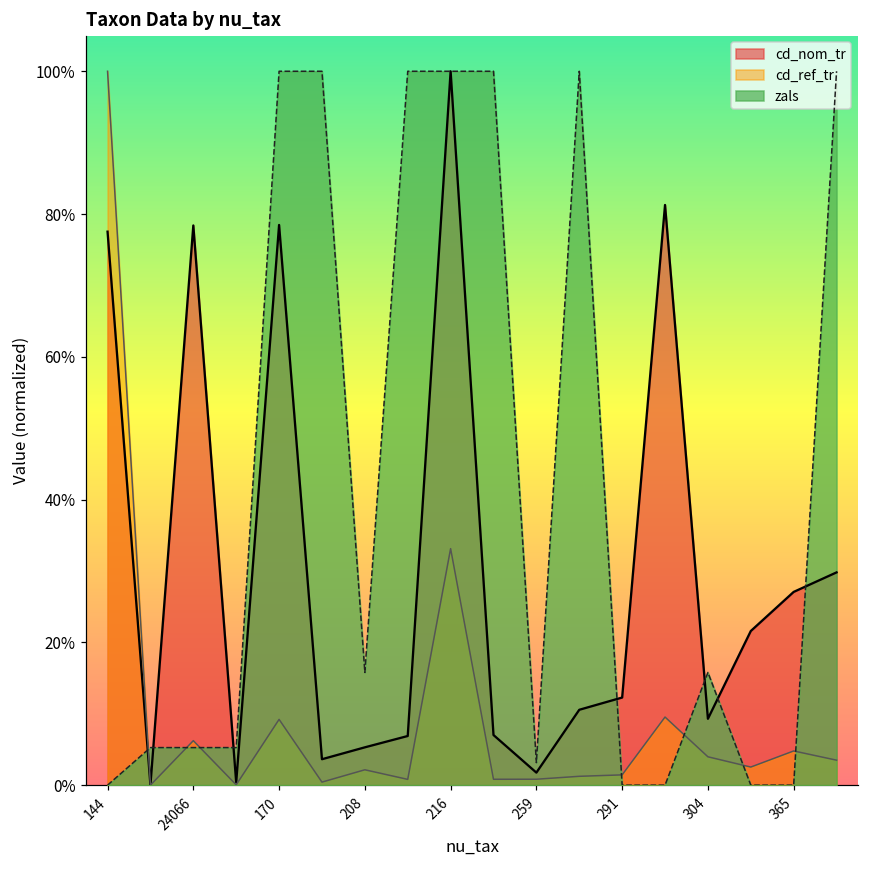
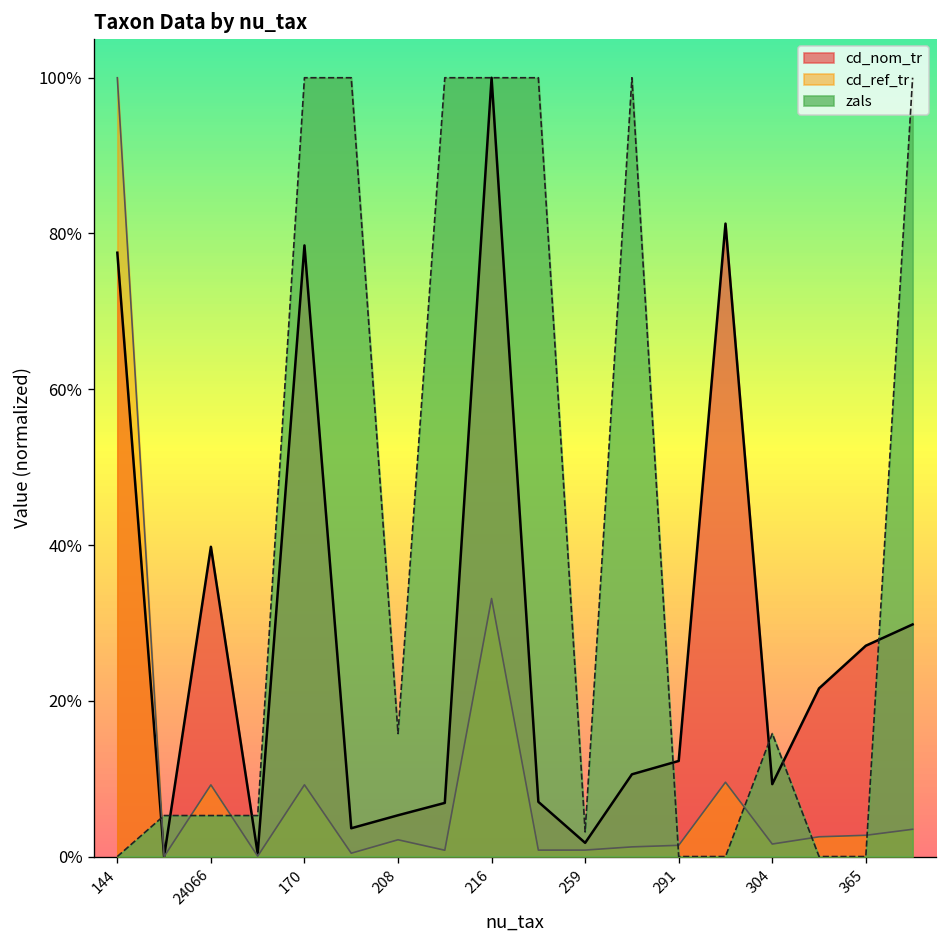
  {
    "cd_nom_tr": {
      "144": "78%",
-     "24066": "78%",
+     "24066": "40%",
      "170": "78%",
      "208": "5%",
      "259": "2%",
      "291": "12%",
      "304": "9%",
      "365": "27%"
    },
    "cd_ref_tr": {
      "144": "100%",
-     "24066": "6%",
+     "24066": "9%",
      "170": "9%",
      "208": "2%",
      "216": "33%",
      "259": "1%",
      "291": "1%",
-     "304": "4%",
-     "365": "5%"
+     "304": "2%",
+     "365": "3%"
    },
    "zals": {
      "144": "0%",
      "24066": "5%",
      "170": "100%",
      "208": "16%",
      "259": "3%",
      "291": "0%",
      "304": "16%",
      "365": "0%"
    }
  }
